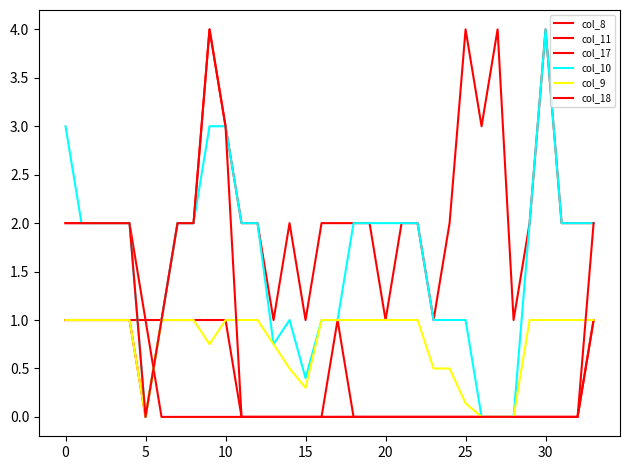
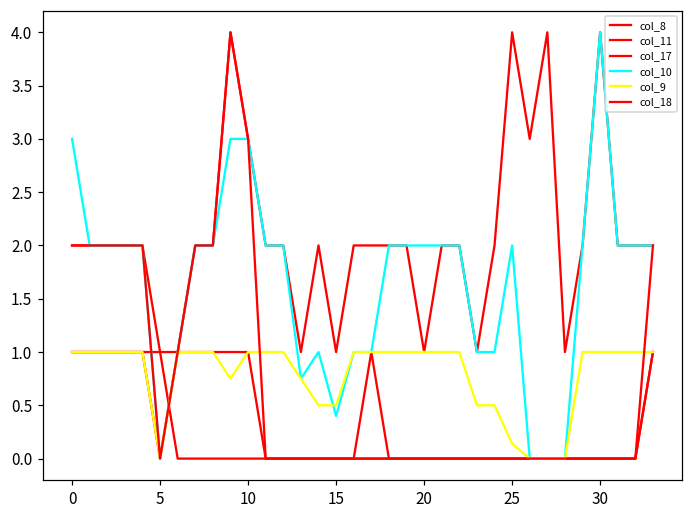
  {
    "col_10": {
      "0": 3,
      "15": 0.4,
      "20": 2,
-     "25": 1
+     "25": 2
    },
    "col_9": {
-     "15": 0.3,
+     "15": 0.5,
      "25": 0.1,
      "30": 1.0
    }
  }
